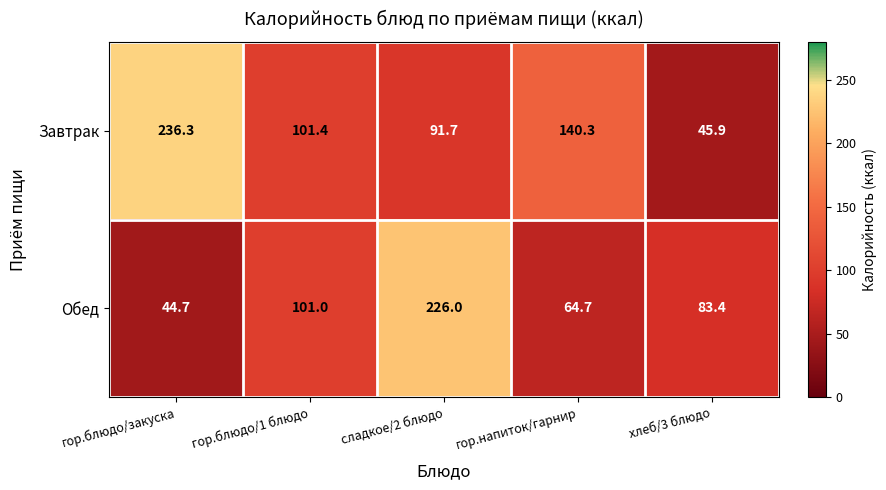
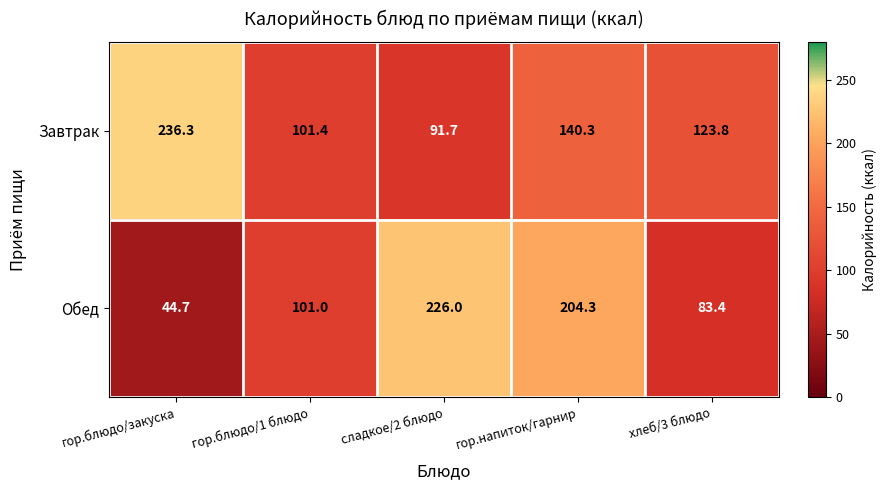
  {
    "Завтрак": {
      "гор.блюдо/закуска": 236.3,
      "гор.блюдо/1 блюдо": 101.4,
      "сладкое/2 блюдо": 91.7,
      "гор.напиток/гарнир": 140.3,
-     "хлеб/3 блюдо": 45.9
+     "хлеб/3 блюдо": 123.8
    },
    "Обед": {
      "гор.блюдо/закуска": 44.7,
      "гор.блюдо/1 блюдо": 101.0,
      "сладкое/2 блюдо": 226.0,
-     "гор.напиток/гарнир": 64.7,
+     "гор.напиток/гарнир": 204.3,
      "хлеб/3 блюдо": 83.4
    }
  }
